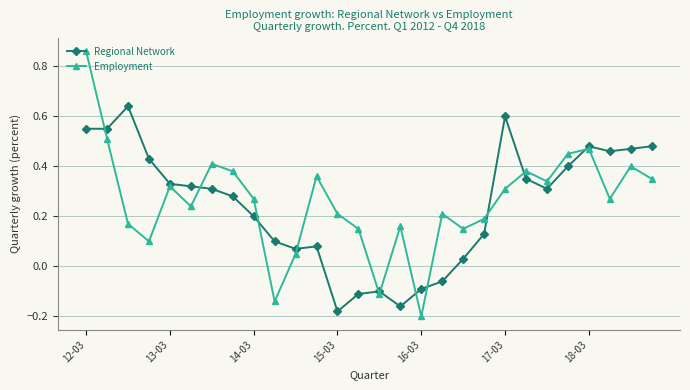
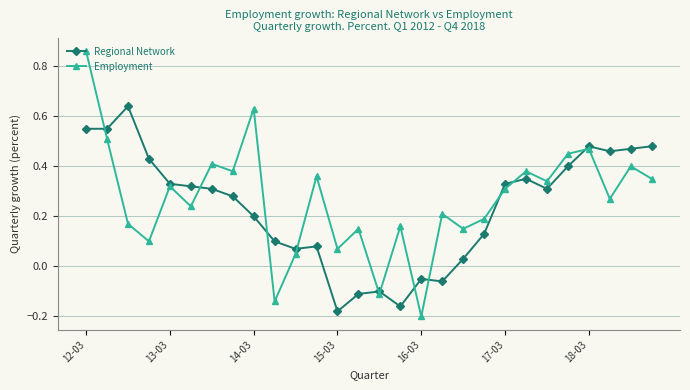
  {
    "Regional Network": {
      "12-03": 0.55,
      "14-03": 0.20,
      "15-03": -0.18,
-     "16-03": -0.09,
-     "17-03": 0.60
+     "16-03": -0.05,
+     "17-03": 0.33
    },
    "Employment": {
      "12-03": 0.86,
-     "14-03": 0.27,
-     "15-03": 0.21,
+     "14-03": 0.63,
+     "15-03": 0.07,
      "16-03": -0.20,
      "17-03": 0.31
    }
  }
